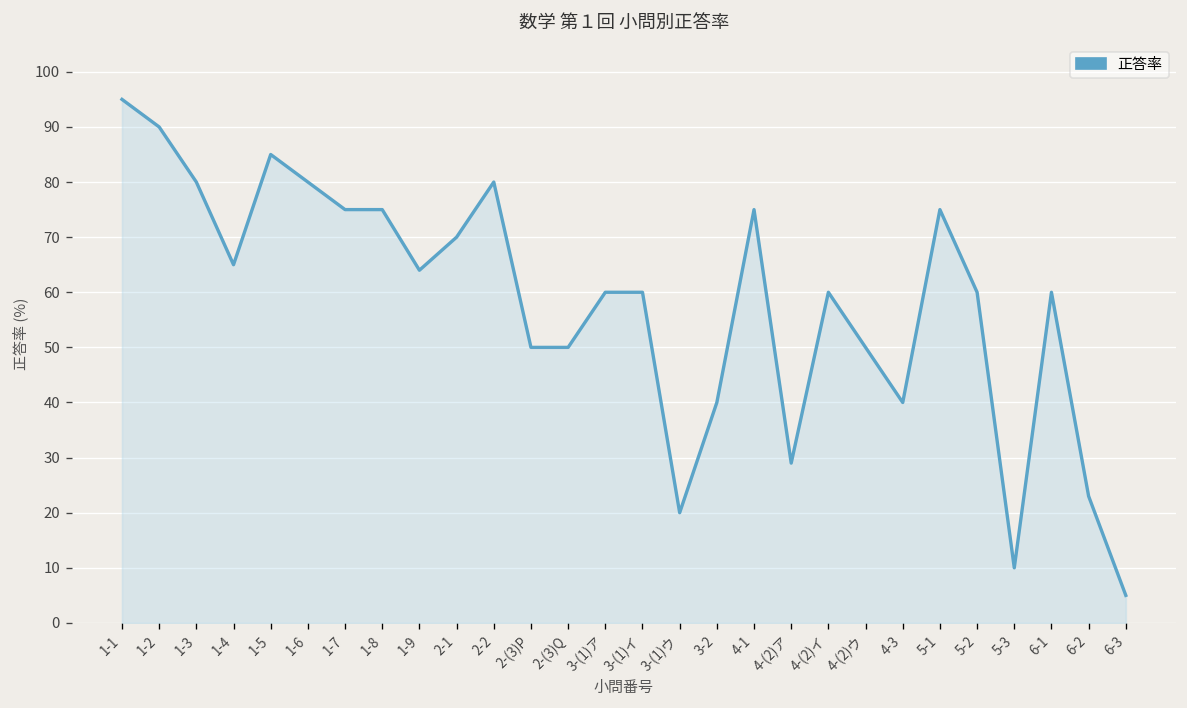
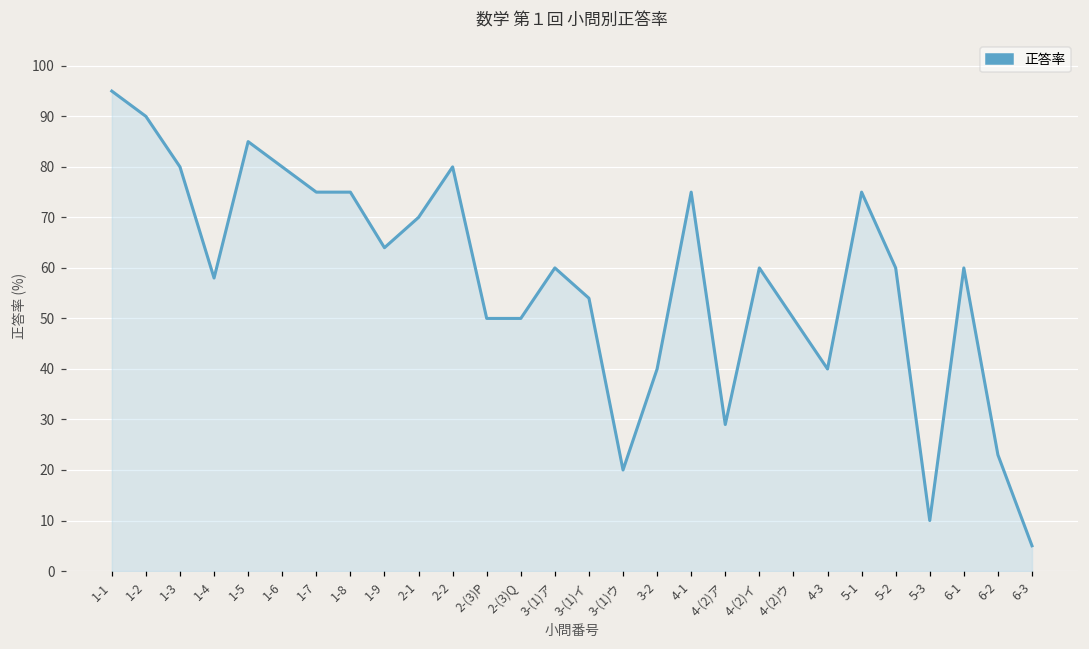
  {
    "1-1": 95,
    "1-2": 90,
    "1-3": 80,
-   "1-4": 65,
+   "1-4": 58,
    "1-5": 85,
    "1-6": 80,
    "1-7": 75,
    "1-8": 75,
    "1-9": 64,
    "2-1": 70,
    "2-2": 80,
    "2-(3)P": 50,
    "2-(3)Q": 50,
    "3-(1)ア": 60,
-   "3-(1)イ": 60,
+   "3-(1)イ": 54,
    "3-(1)ウ": 20,
    "3-2": 40,
    "4-1": 75,
    "4-(2)ア": 29,
    "4-(2)イ": 60,
    "4-(2)ウ": 50,
    "4-3": 40,
    "5-1": 75,
    "5-2": 60,
    "5-3": 10,
    "6-1": 60,
    "6-2": 23,
    "6-3": 5
  }
